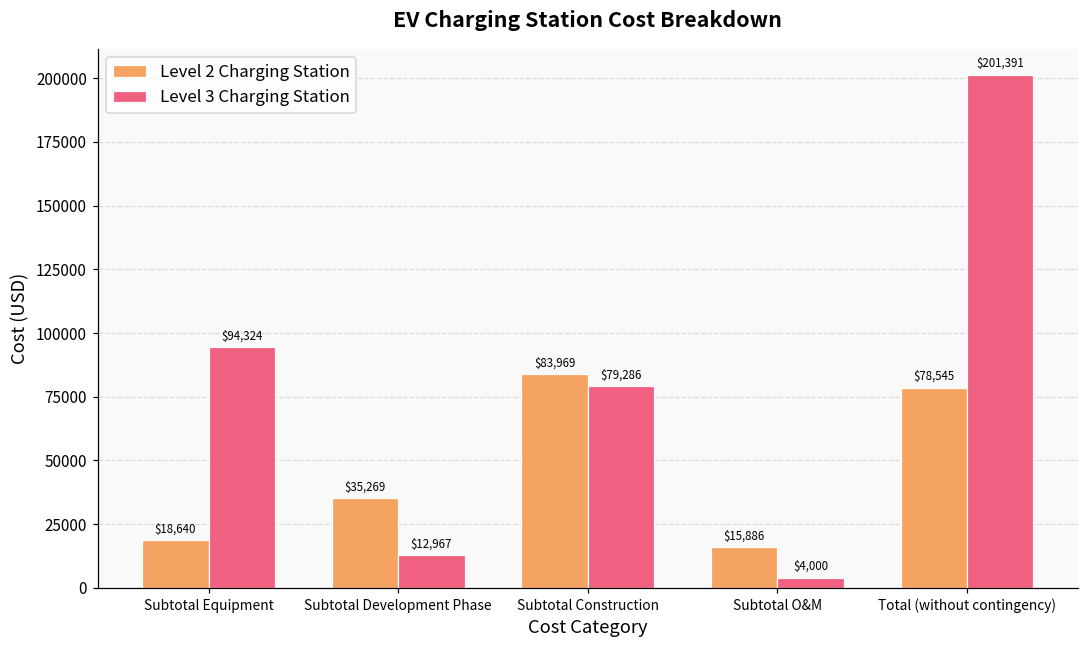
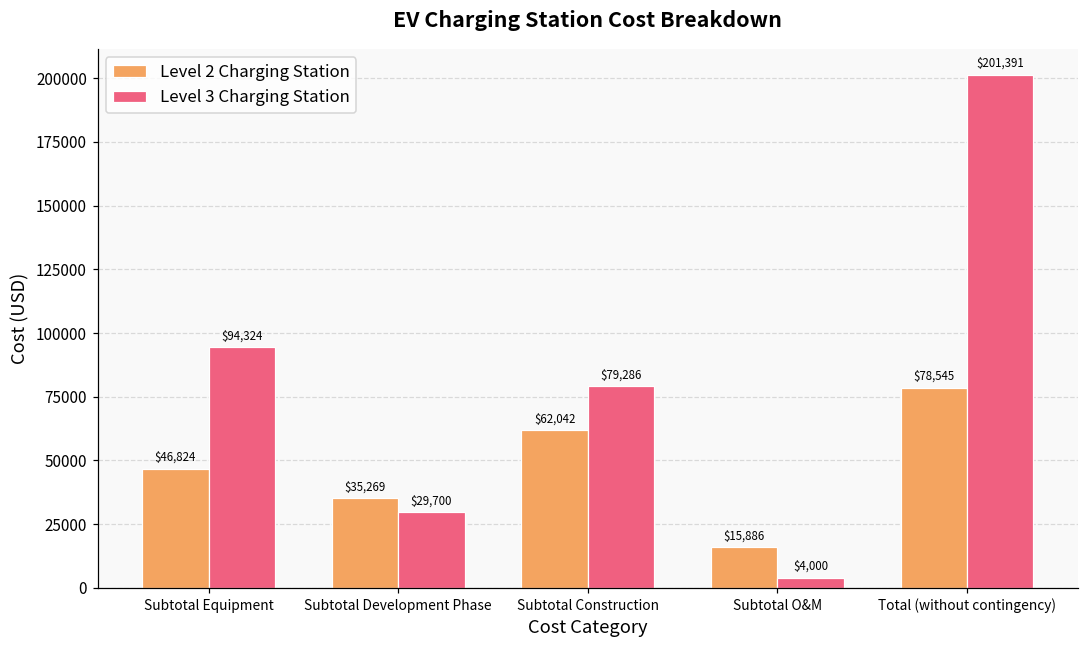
  {
    "Level 2 Charging Station": {
-     "Subtotal Equipment": "$18,640",
+     "Subtotal Equipment": "$46,824",
      "Subtotal Development Phase": "$35,269",
-     "Subtotal Construction": "$83,969",
+     "Subtotal Construction": "$62,042",
      "Subtotal O&M": "$15,886",
      "Total (without contingency)": "$78,545"
    },
    "Level 3 Charging Station": {
      "Subtotal Equipment": "$94,324",
-     "Subtotal Development Phase": "$12,967",
+     "Subtotal Development Phase": "$29,700",
      "Subtotal Construction": "$79,286",
      "Subtotal O&M": "$4,000",
      "Total (without contingency)": "$201,391"
    }
  }
